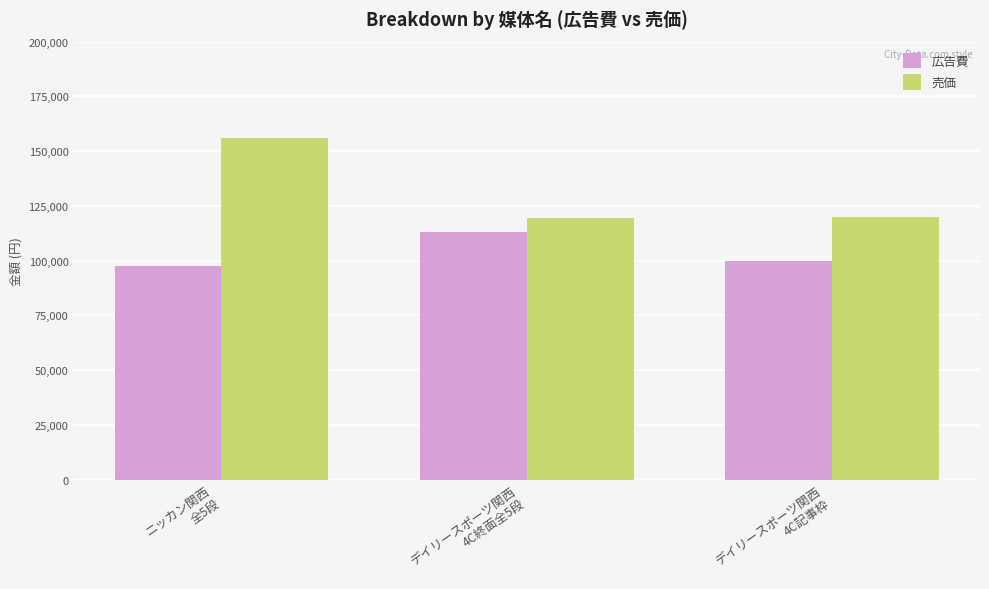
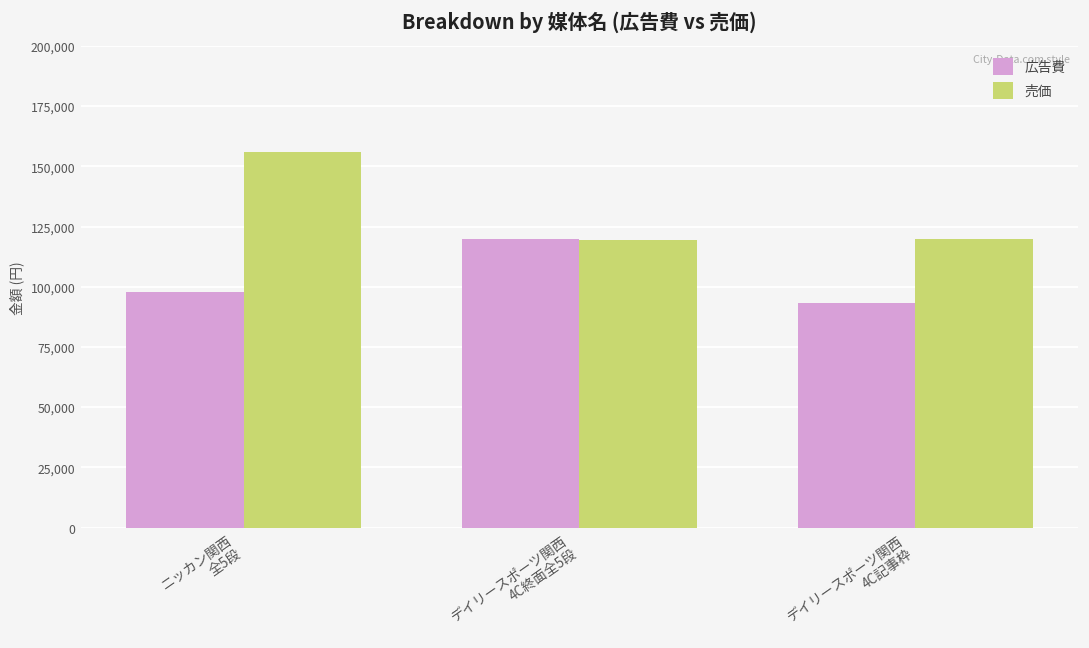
  {
    "広告費": {
      "ニッカン関西 全5段": "98,000",
-     "デイリースポーツ関西 4C終面全5段": "113,000",
-     "デイリースポーツ関西 4C記事枠": "100,000"
+     "デイリースポーツ関西 4C終面全5段": "120,000",
+     "デイリースポーツ関西 4C記事枠": "93,000"
    },
    "売価": {
      "ニッカン関西 全5段": "156,000",
      "デイリースポーツ関西 4C終面全5段": "120,000",
      "デイリースポーツ関西 4C記事枠": "120,000"
    }
  }
